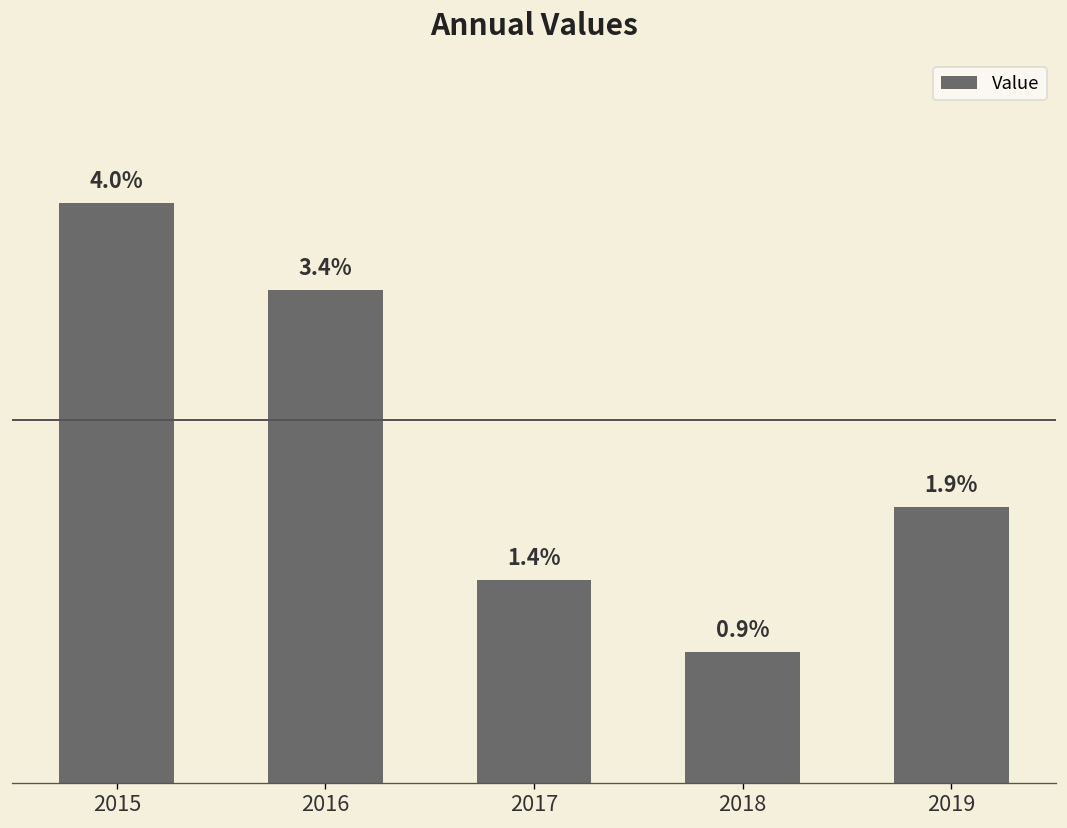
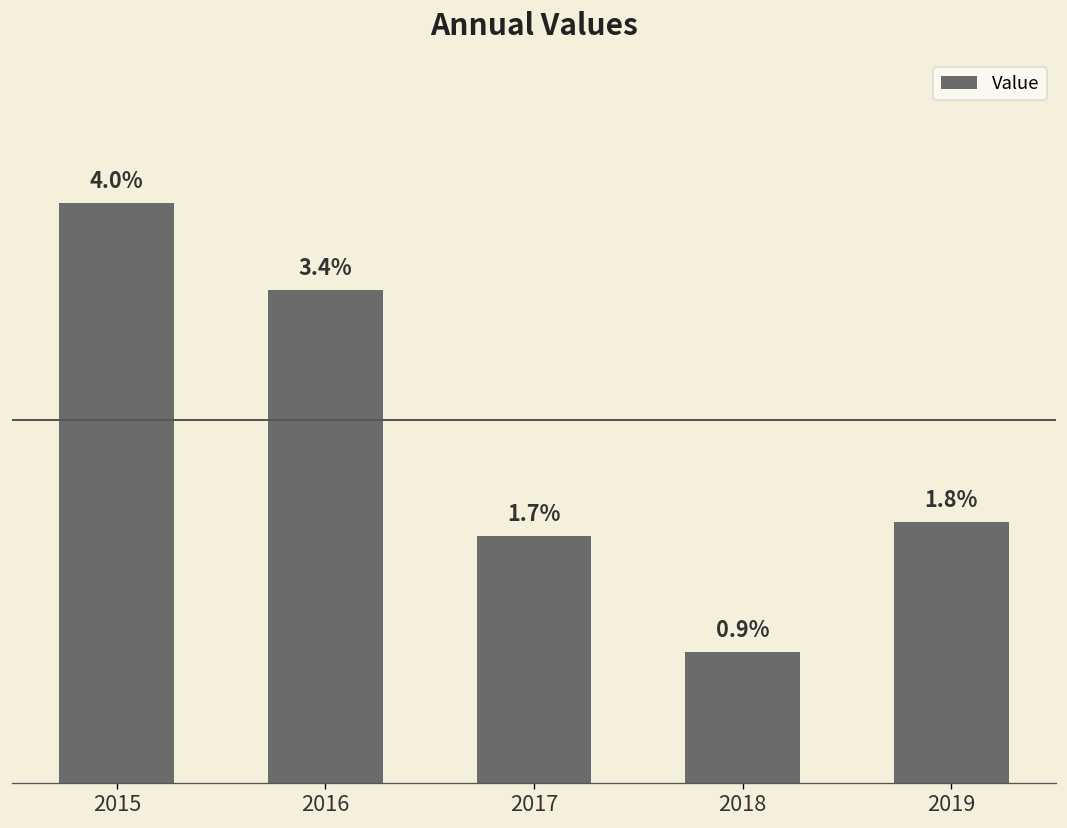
  {
    "2015": "4.0%",
    "2016": "3.4%",
-   "2017": "1.4%",
+   "2017": "1.7%",
    "2018": "0.9%",
-   "2019": "1.9%"
+   "2019": "1.8%"
  }
